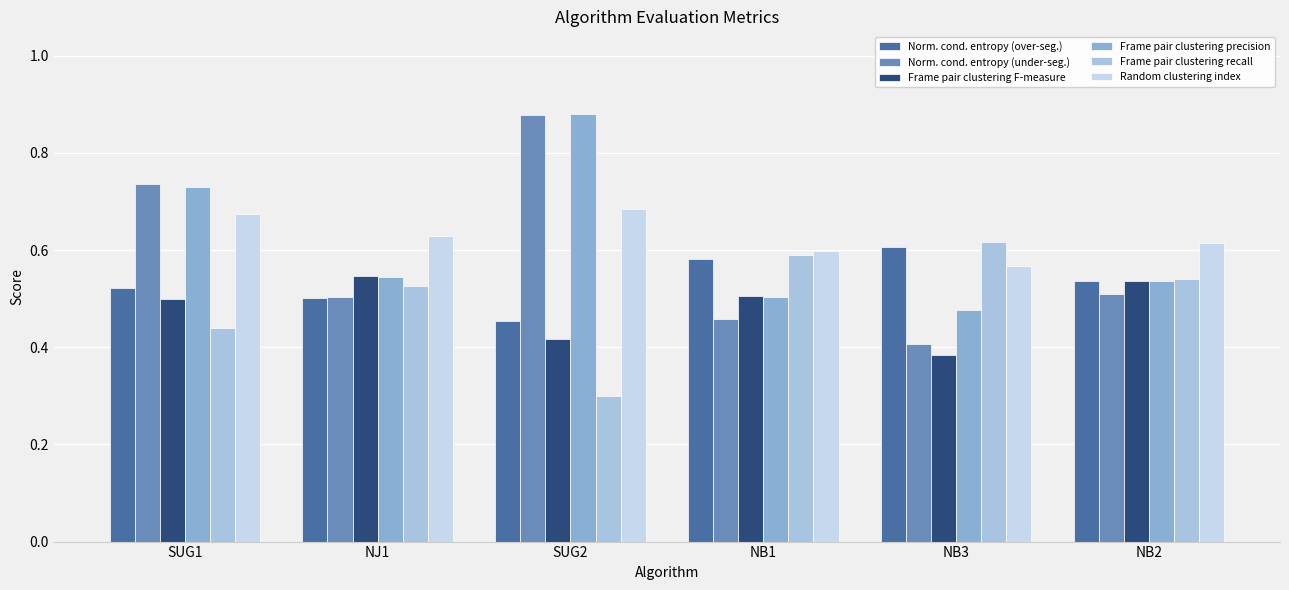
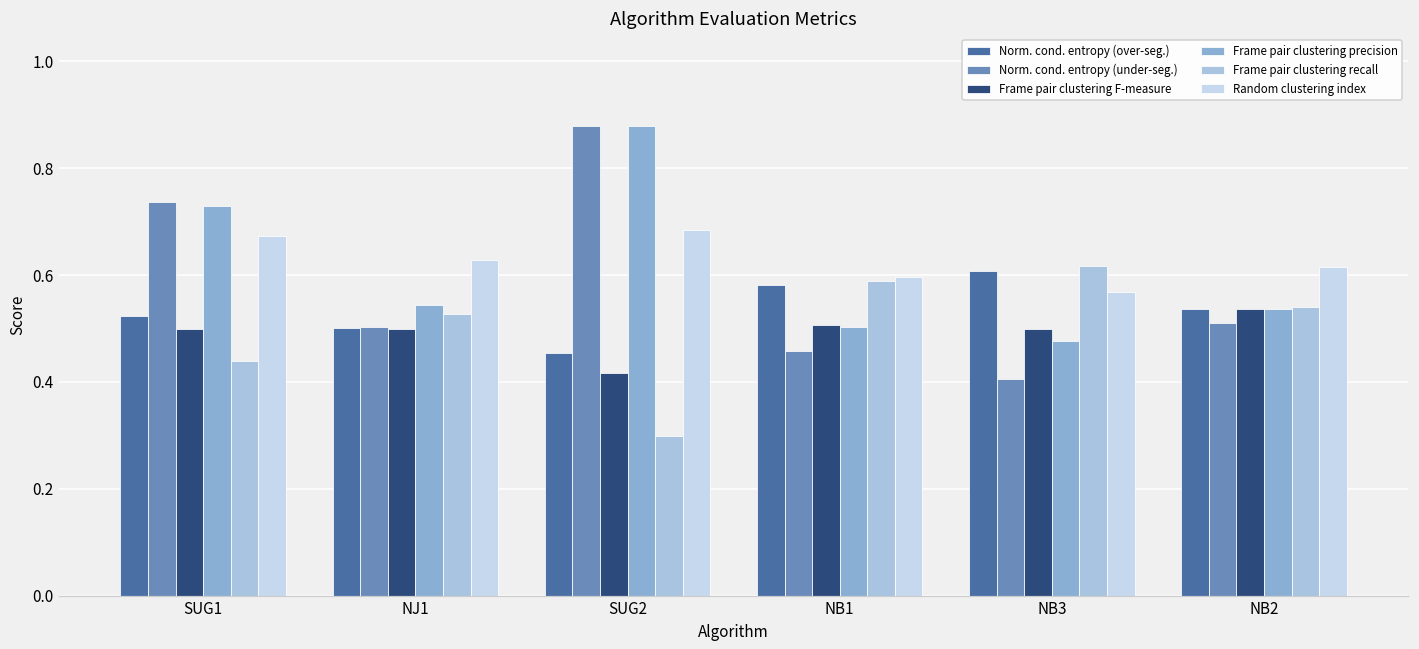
  {
    "Frame pair clustering F-measure": {
      "SUG1": 0.50,
-     "NJ1": 0.55,
+     "NJ1": 0.50,
      "SUG2": 0.42,
      "NB1": 0.51,
-     "NB3": 0.38,
+     "NB3": 0.50,
      "NB2": 0.54
    }
  }
